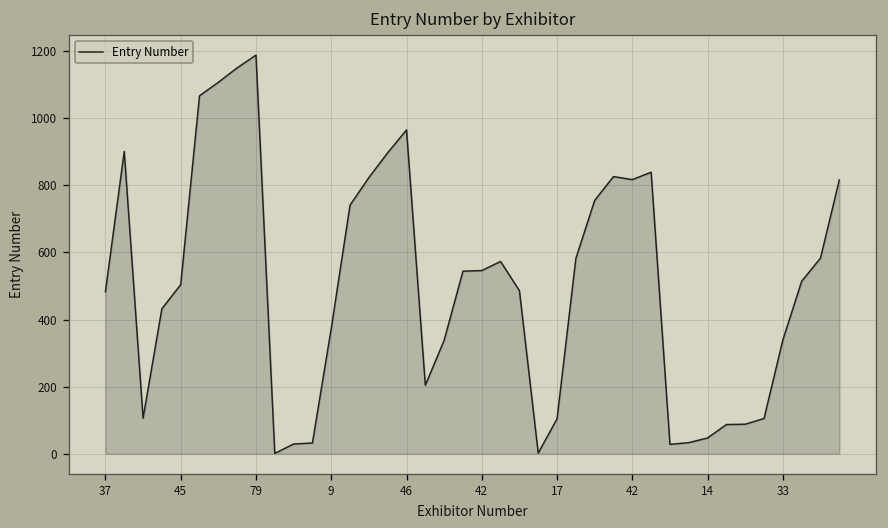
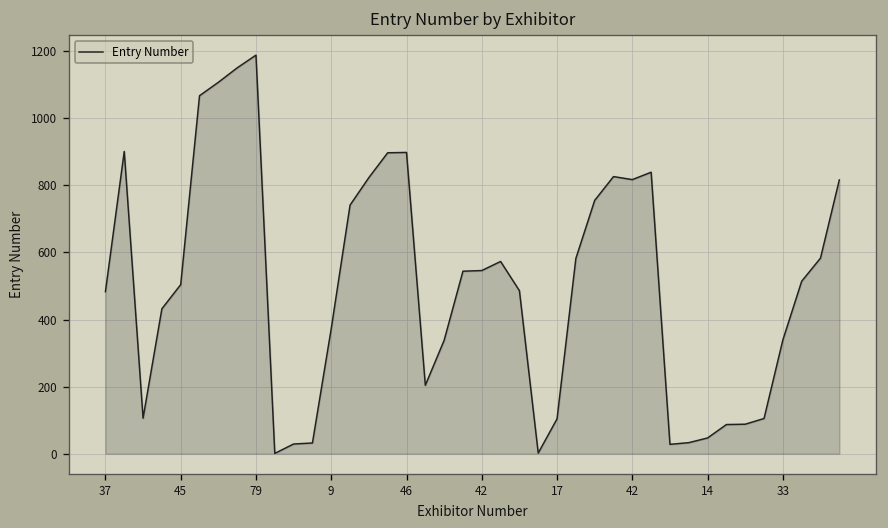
  {
    "45": 500,
    "79": 1190,
-   "46": 970
+   "46": 900
  }
